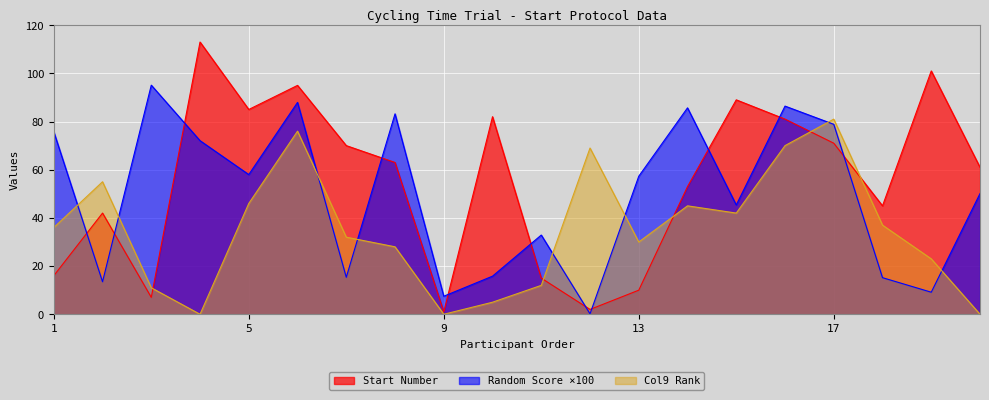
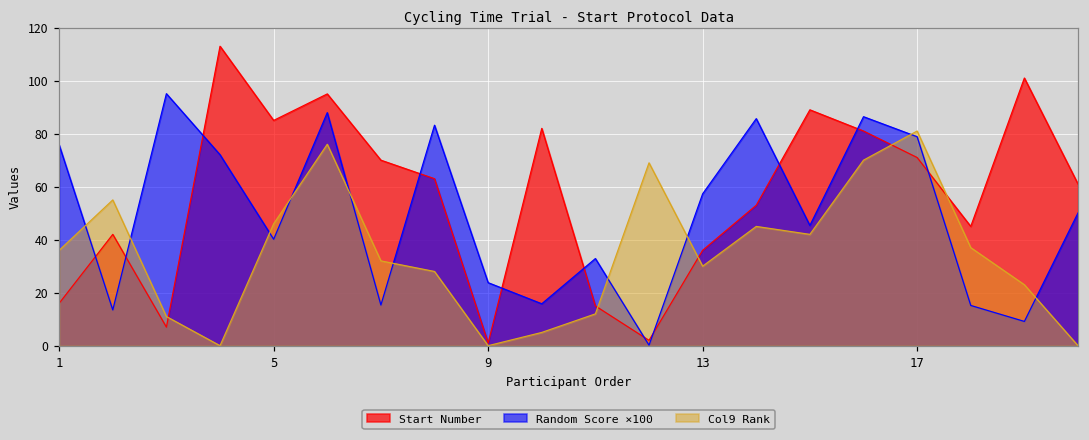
  {
    "Start Number": {
      "1": 16,
      "5": 85,
-     "13": 10,
+     "13": 36,
      "17": 71
    },
    "Random Score ×100": {
      "1": 76,
-     "5": 58,
-     "9": 7,
+     "5": 40,
+     "9": 24,
      "13": 57,
      "17": 79
    },
    "Col9 Rank": {
      "1": 36,
      "5": 46,
      "13": 30,
      "17": 81
    }
  }
